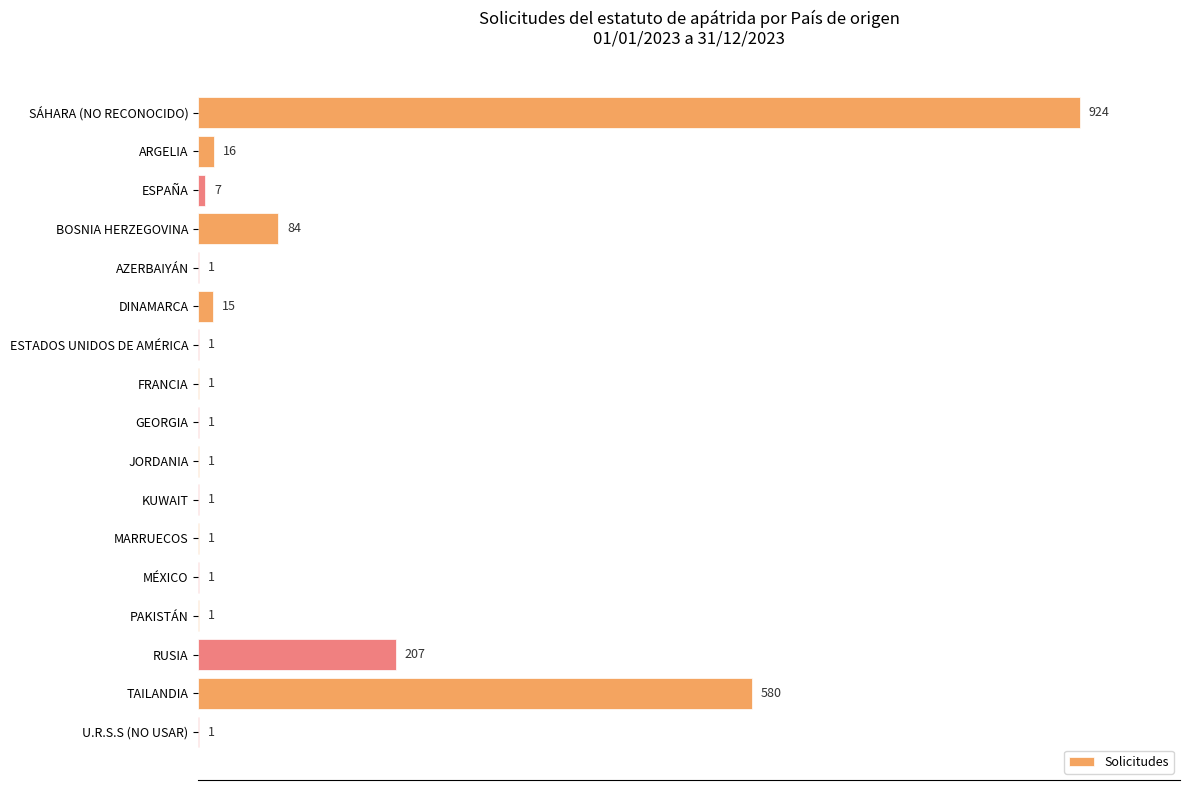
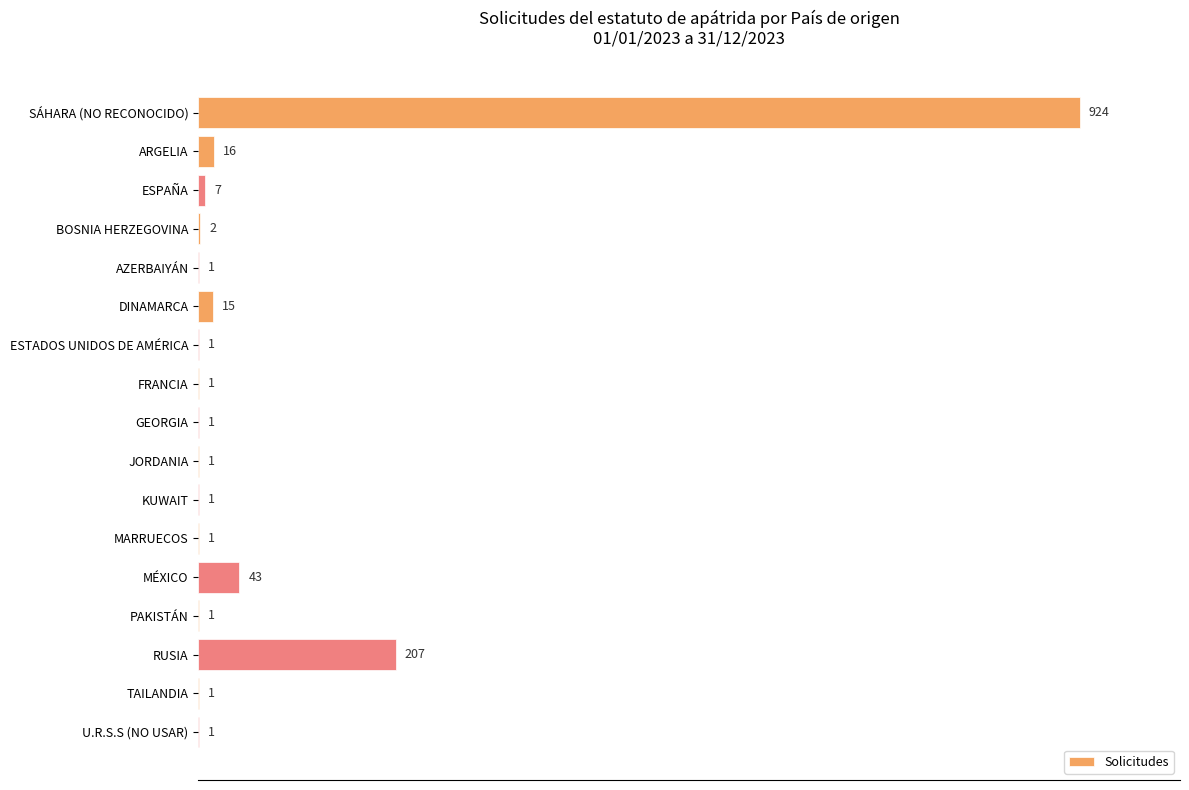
  {
    "SÁHARA (NO RECONOCIDO)": 924,
    "ARGELIA": 16,
    "ESPAÑA": 7,
-   "BOSNIA HERZEGOVINA": 84,
+   "BOSNIA HERZEGOVINA": 2,
    "AZERBAIYÁN": 1,
    "DINAMARCA": 15,
    "ESTADOS UNIDOS DE AMÉRICA": 1,
    "FRANCIA": 1,
    "GEORGIA": 1,
    "JORDANIA": 1,
    "KUWAIT": 1,
    "MARRUECOS": 1,
-   "MÉXICO": 1,
+   "MÉXICO": 43,
    "PAKISTÁN": 1,
    "RUSIA": 207,
-   "TAILANDIA": 580,
+   "TAILANDIA": 1,
    "U.R.S.S (NO USAR)": 1
  }
